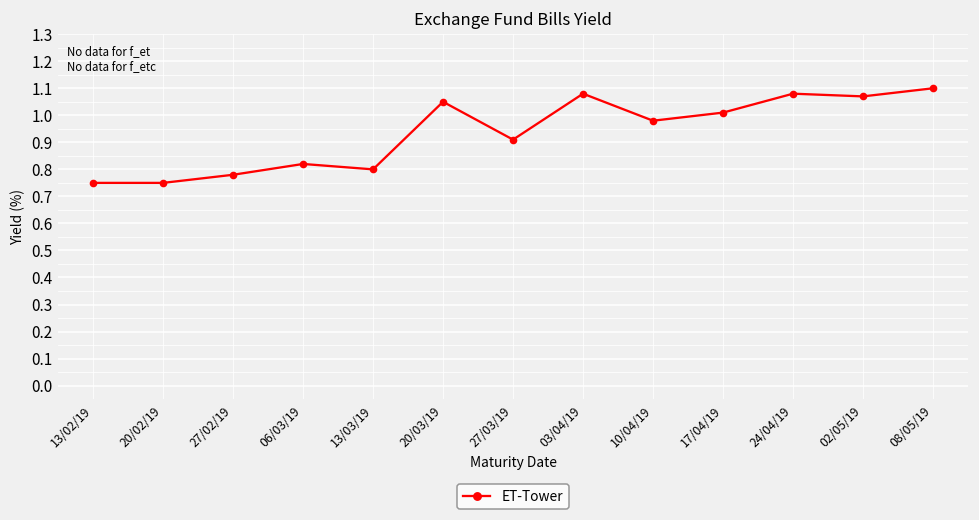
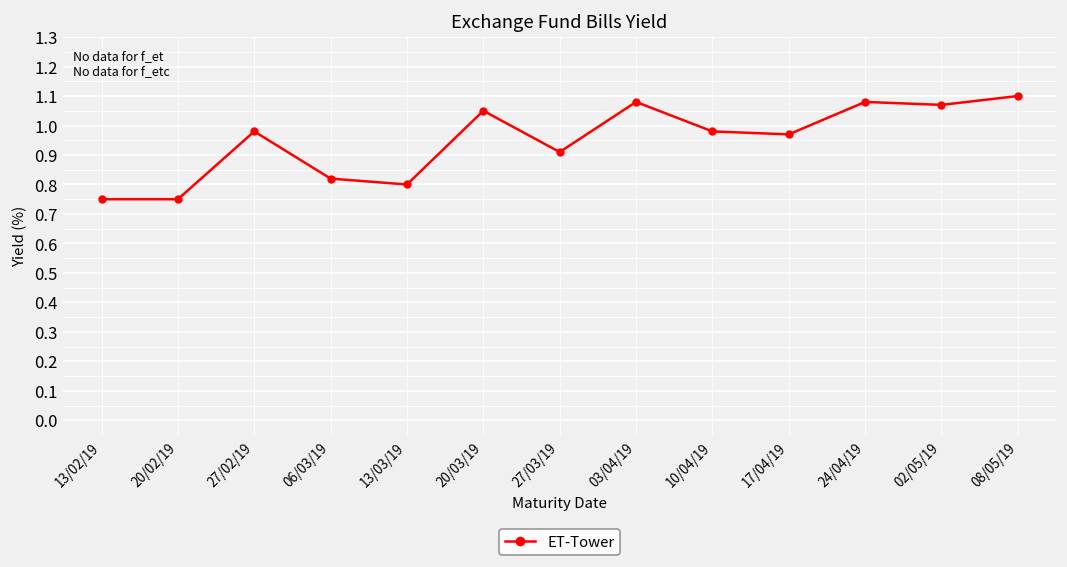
  {
    "13/02/19": 0.75,
    "20/02/19": 0.75,
-   "27/02/19": 0.78,
+   "27/02/19": 0.98,
    "06/03/19": 0.82,
    "13/03/19": 0.80,
    "20/03/19": 1.05,
    "27/03/19": 0.91,
    "03/04/19": 1.08,
    "10/04/19": 0.98,
-   "17/04/19": 1.01,
+   "17/04/19": 0.97,
    "24/04/19": 1.08,
    "02/05/19": 1.07,
    "08/05/19": 1.10
  }
